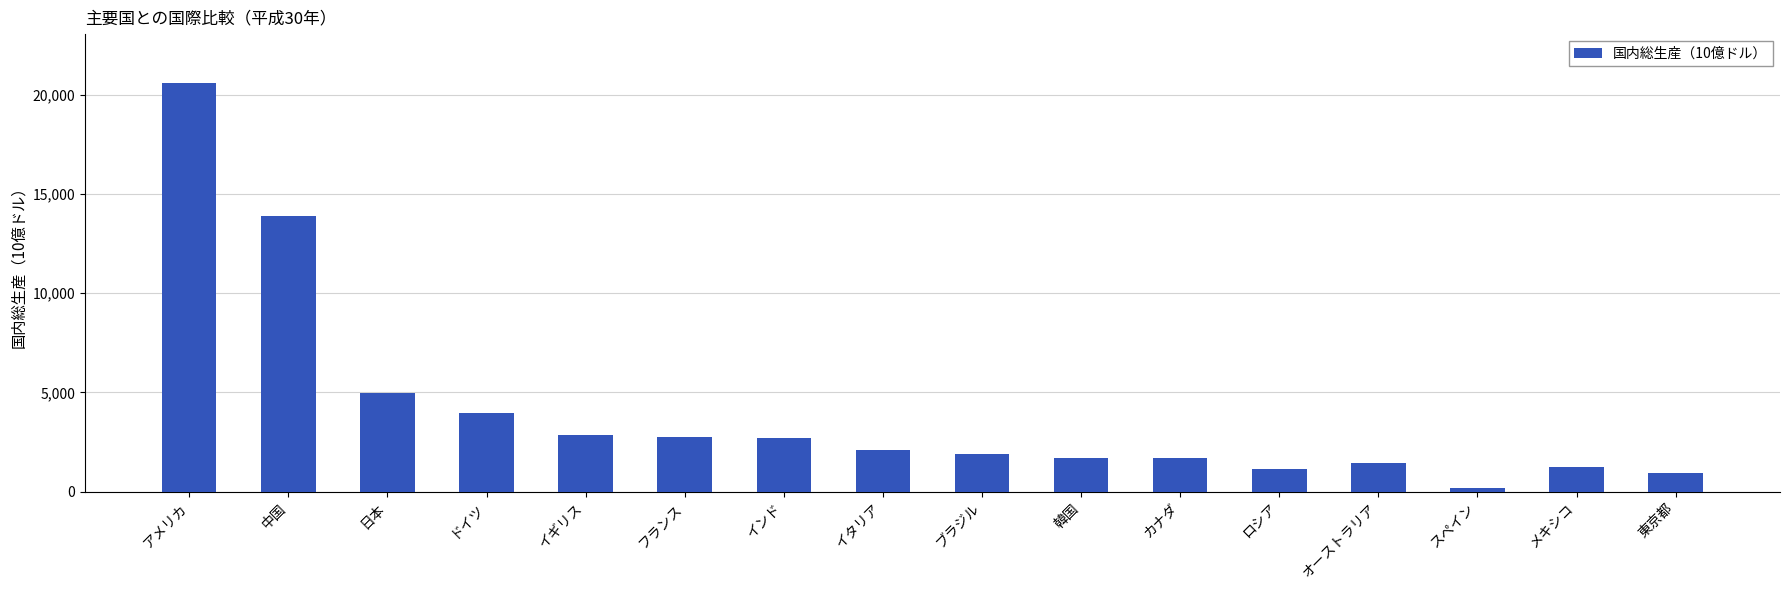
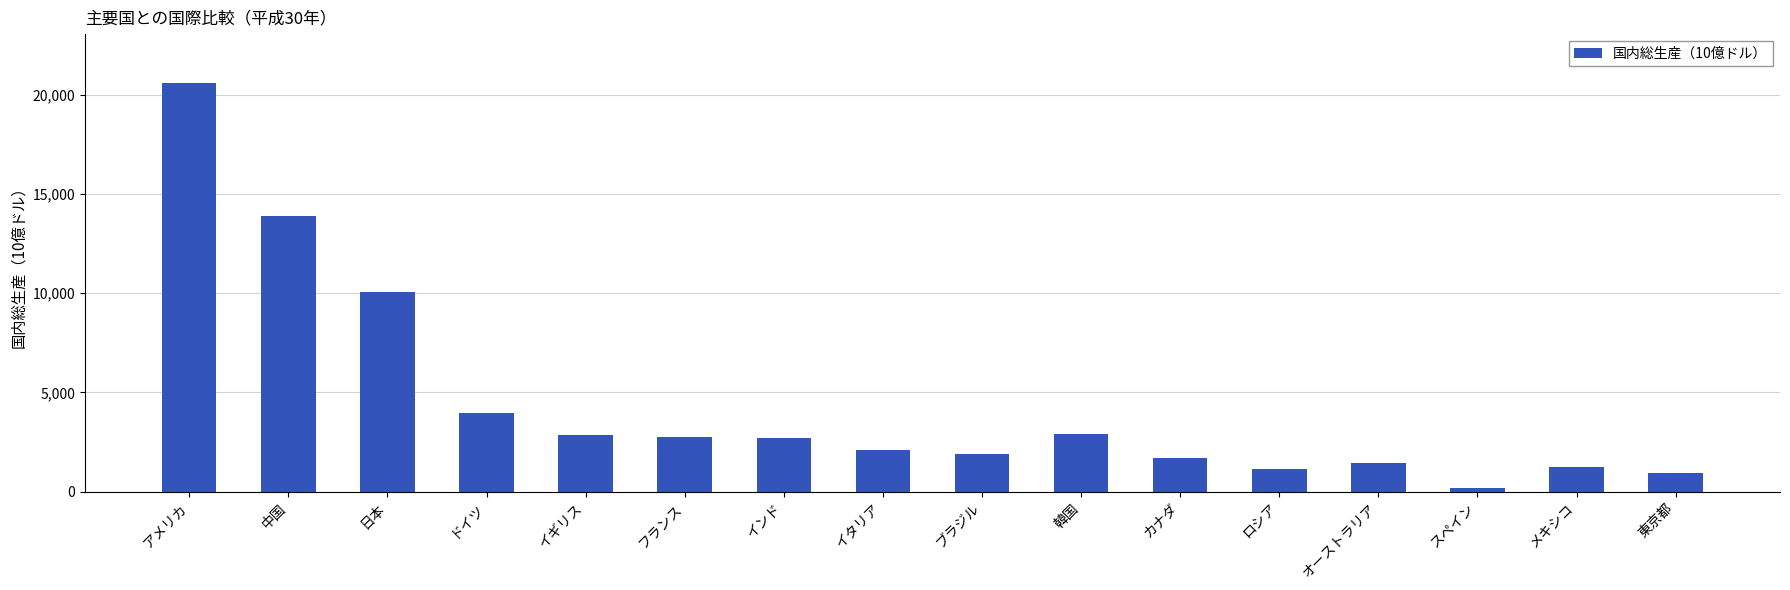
  {
    "アメリカ": "20,600",
    "中国": "13,900",
-   "日本": "5,000",
+   "日本": "10,100",
    "ドイツ": "3,900",
    "イギリス": "2,900",
    "フランス": "2,800",
    "インド": "2,700",
    "イタリア": "2,100",
    "ブラジル": "1,900",
-   "韓国": "1,700",
+   "韓国": "2,900",
    "カナダ": "1,700",
    "ロシア": "1,100",
    "オーストラリア": "1,500",
    "スペイン": "200",
    "メキシコ": "1,200",
    "東京都": "1,000"
  }
